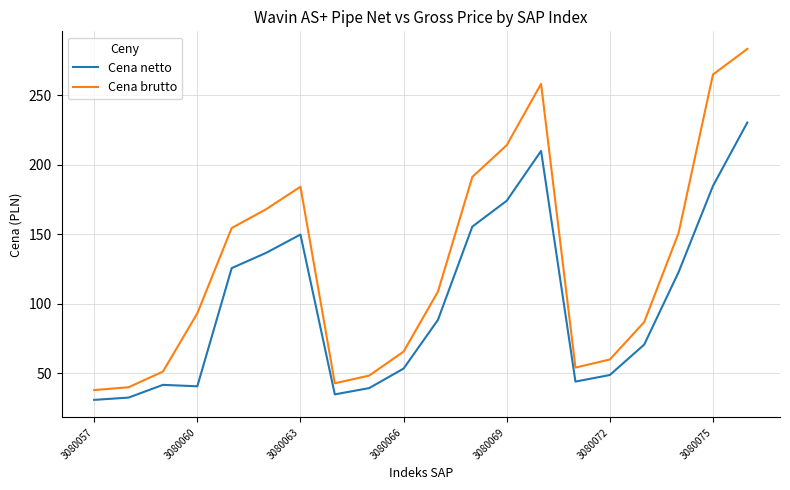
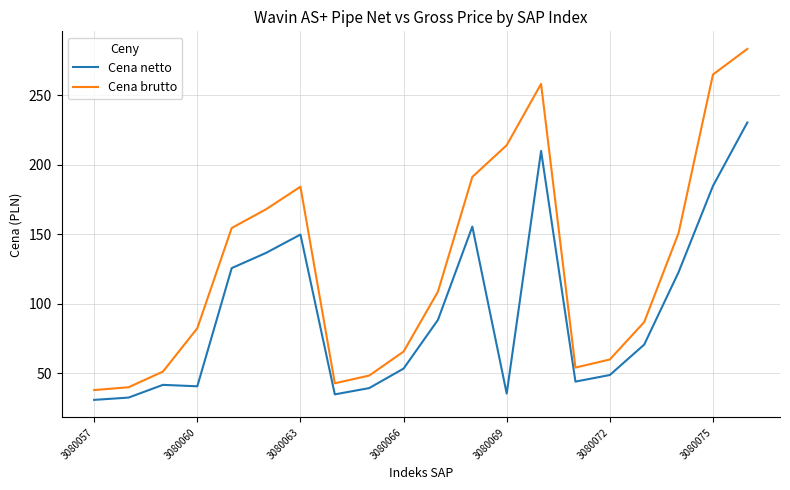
  {
    "Cena netto": {
      "3080057": 31,
      "3080060": 40,
      "3080063": 150,
      "3080066": 53,
-     "3080069": 174,
+     "3080069": 35,
      "3080072": 49,
      "3080075": 185
    },
    "Cena brutto": {
      "3080057": 38,
-     "3080060": 93,
+     "3080060": 82,
      "3080063": 184,
      "3080066": 65,
      "3080069": 214,
      "3080072": 60,
      "3080075": 265
    }
  }
